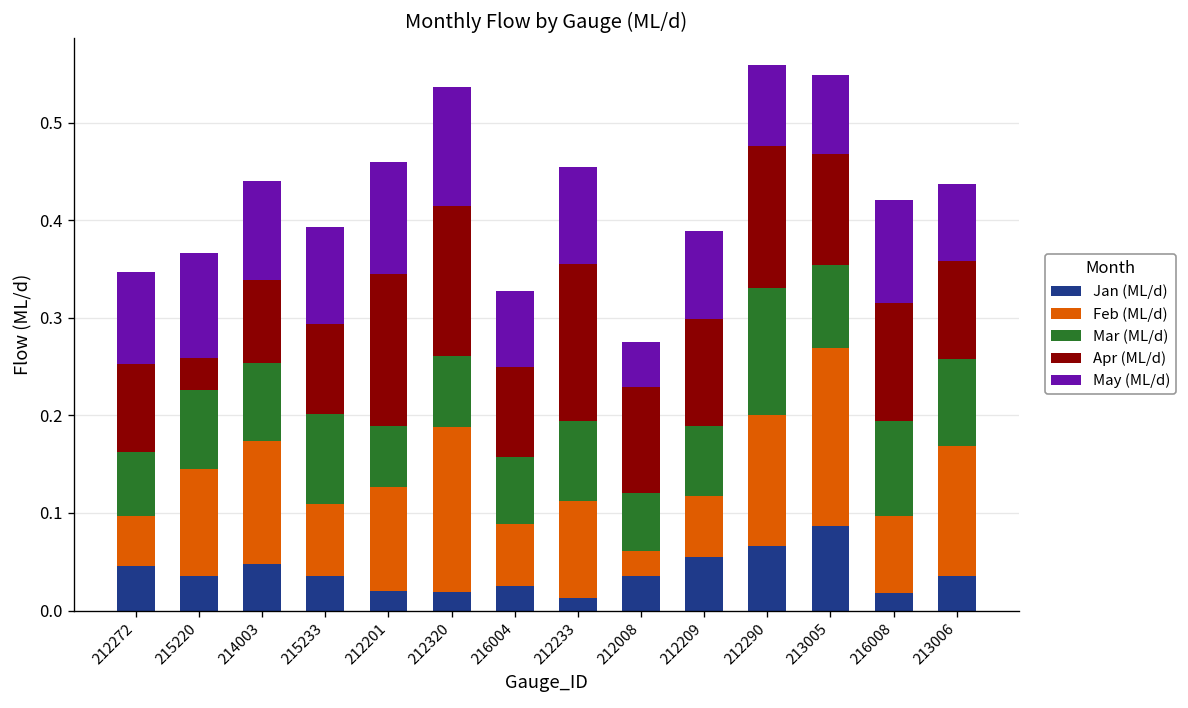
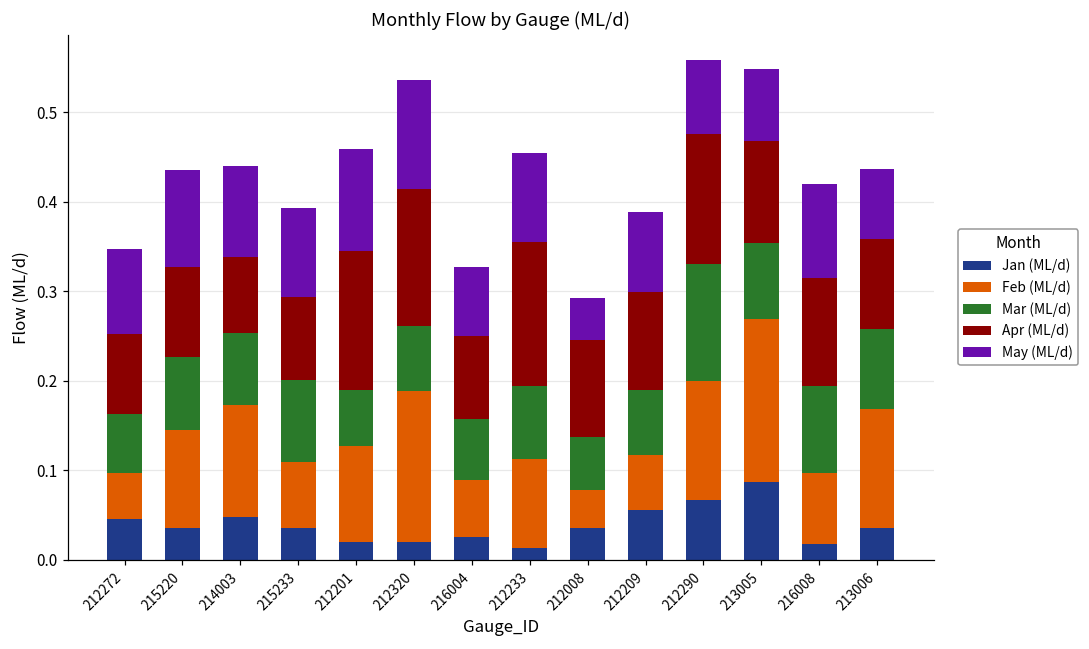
  {
    "Jan (ML/d)": {
      "212272": 0.05,
      "215220": 0.04,
      "214003": 0.05,
      "215233": 0.04,
      "212201": 0.02,
      "212320": 0.02,
      "216004": 0.03,
      "212233": 0.01,
      "212008": 0.04,
      "212209": 0.06,
      "212290": 0.07,
      "213005": 0.09,
      "216008": 0.02,
      "213006": 0.04
    },
    "Feb (ML/d)": {
      "212272": 0.05,
      "215220": 0.11,
      "214003": 0.13,
      "215233": 0.07,
      "212201": 0.11,
      "212320": 0.17,
      "216004": 0.06,
      "212233": 0.10,
-     "212008": 0.03,
+     "212008": 0.04,
      "212209": 0.06,
      "212290": 0.13,
      "213005": 0.18,
      "216008": 0.08,
      "213006": 0.13
    },
    "Mar (ML/d)": {
      "212272": 0.07,
      "215220": 0.08,
      "214003": 0.08,
      "215233": 0.09,
      "212201": 0.06,
      "212320": 0.07,
      "216004": 0.07,
      "212233": 0.08,
      "212008": 0.06,
      "212209": 0.07,
      "212290": 0.13,
      "213005": 0.09,
      "216008": 0.10,
      "213006": 0.09
    },
    "Apr (ML/d)": {
      "212272": 0.09,
-     "215220": 0.03,
+     "215220": 0.10,
      "214003": 0.09,
      "215233": 0.09,
      "212201": 0.16,
      "212320": 0.15,
      "216004": 0.09,
      "212233": 0.16,
      "212008": 0.11,
      "212209": 0.11,
      "212290": 0.15,
      "213005": 0.11,
      "216008": 0.12,
      "213006": 0.10
    },
    "May (ML/d)": {
      "212272": 0.09,
      "215220": 0.11,
      "214003": 0.10,
      "215233": 0.10,
      "212201": 0.11,
      "212320": 0.12,
      "216004": 0.08,
      "212233": 0.10,
      "212008": 0.05,
      "212209": 0.09,
      "212290": 0.08,
      "213005": 0.08,
      "216008": 0.10,
      "213006": 0.08
    }
  }
